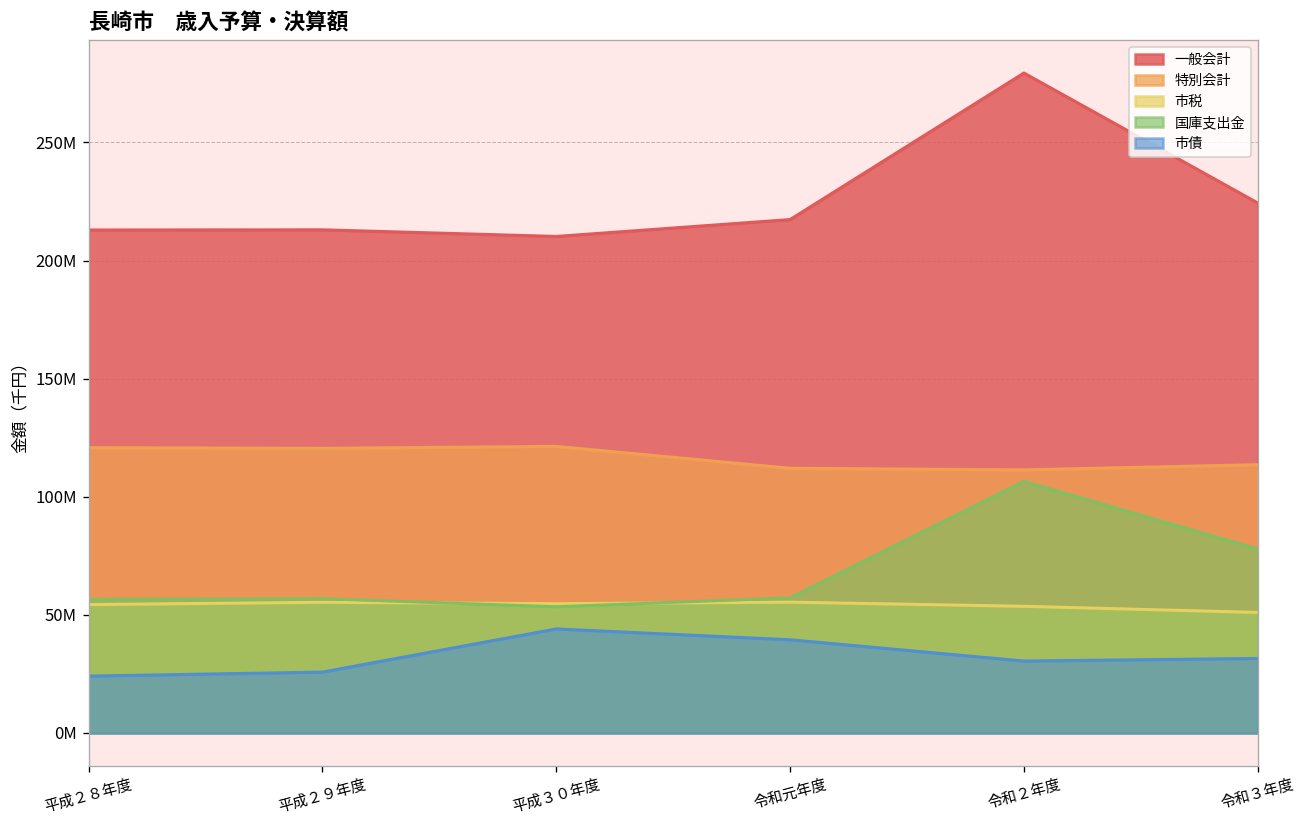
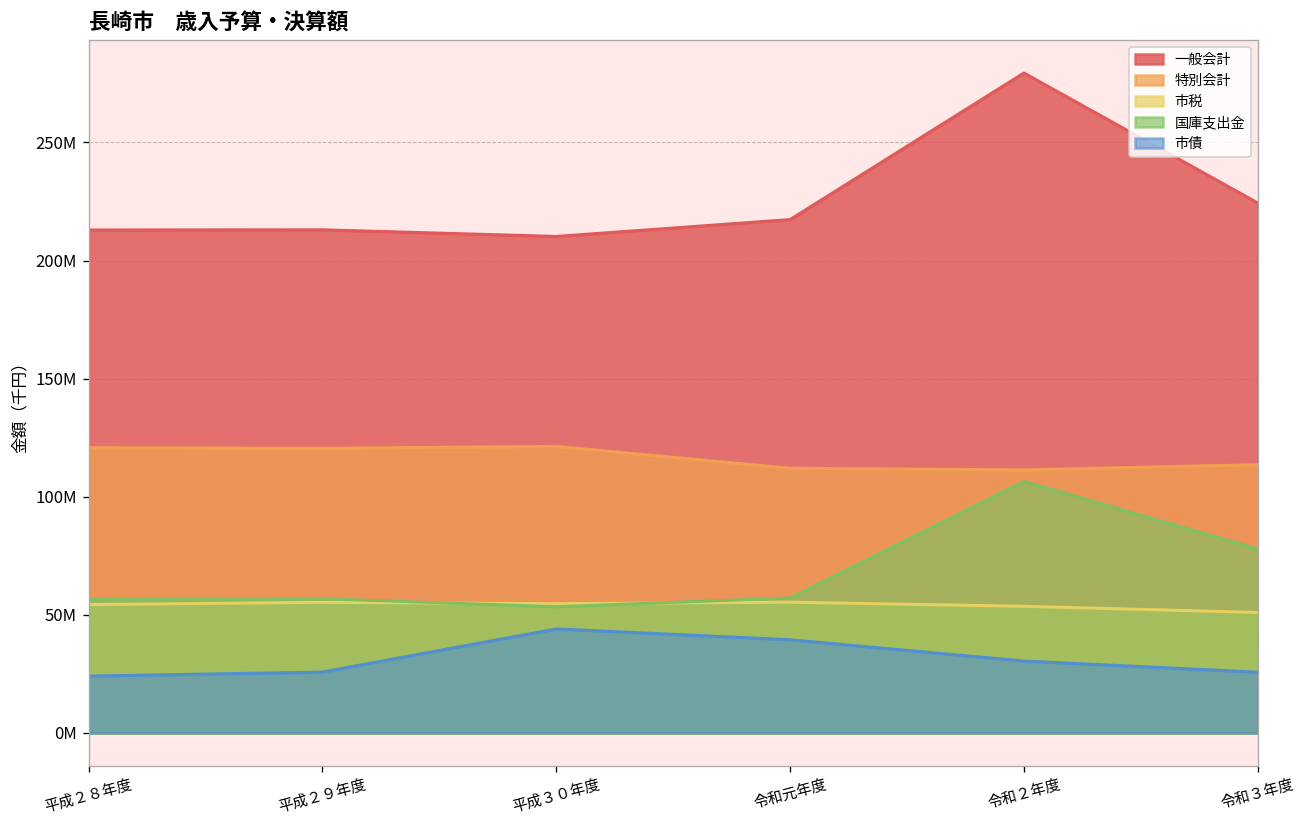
  {
    "一般会計": {
      "平成２８年度": 213000000,
      "平成２９年度": 213000000,
      "平成３０年度": 210000000,
      "令和元年度": 217000000,
      "令和２年度": 279000000,
      "令和３年度": 224000000
    },
    "国庫支出金": {
      "平成２８年度": 57000000,
      "平成２９年度": 57000000,
      "令和元年度": 57000000,
      "令和２年度": 107000000,
      "令和３年度": 78000000
    },
    "市債": {
      "平成２８年度": 24000000,
      "平成２９年度": 26000000,
      "平成３０年度": 44000000,
      "令和元年度": 39000000,
      "令和２年度": 30000000,
-     "令和３年度": 32000000
+     "令和３年度": 26000000
    }
  }
